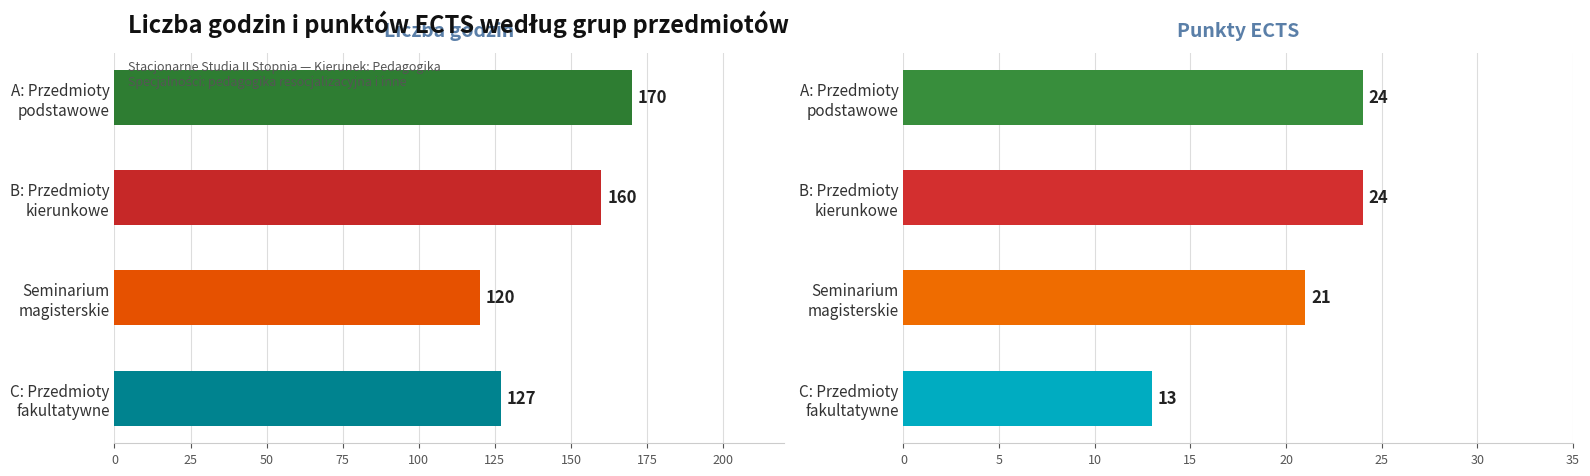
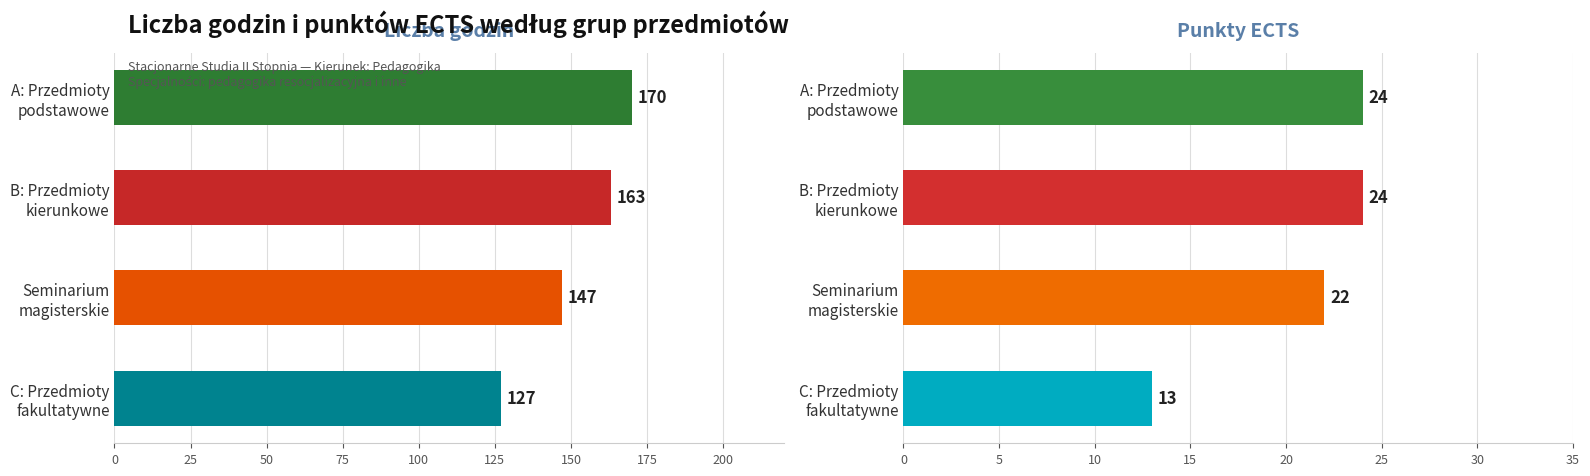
  {
    "Liczba godzin": {
      "A: Przedmioty podstawowe": 170,
-     "B: Przedmioty kierunkowe": 160,
-     "Seminarium magisterskie": 120,
+     "B: Przedmioty kierunkowe": 163,
+     "Seminarium magisterskie": 147,
      "C: Przedmioty fakultatywne": 127
    },
    "Punkty ECTS": {
      "A: Przedmioty podstawowe": 24,
      "B: Przedmioty kierunkowe": 24,
-     "Seminarium magisterskie": 21,
+     "Seminarium magisterskie": 22,
      "C: Przedmioty fakultatywne": 13
    }
  }
